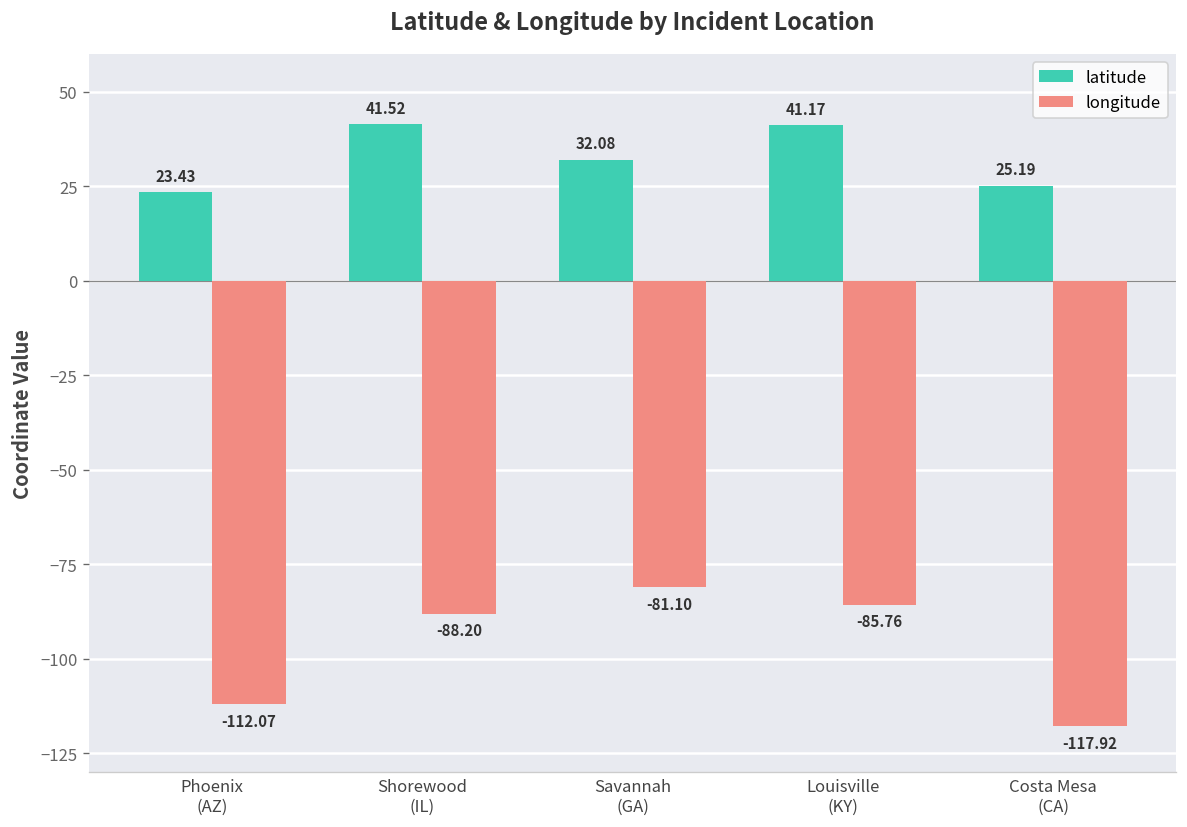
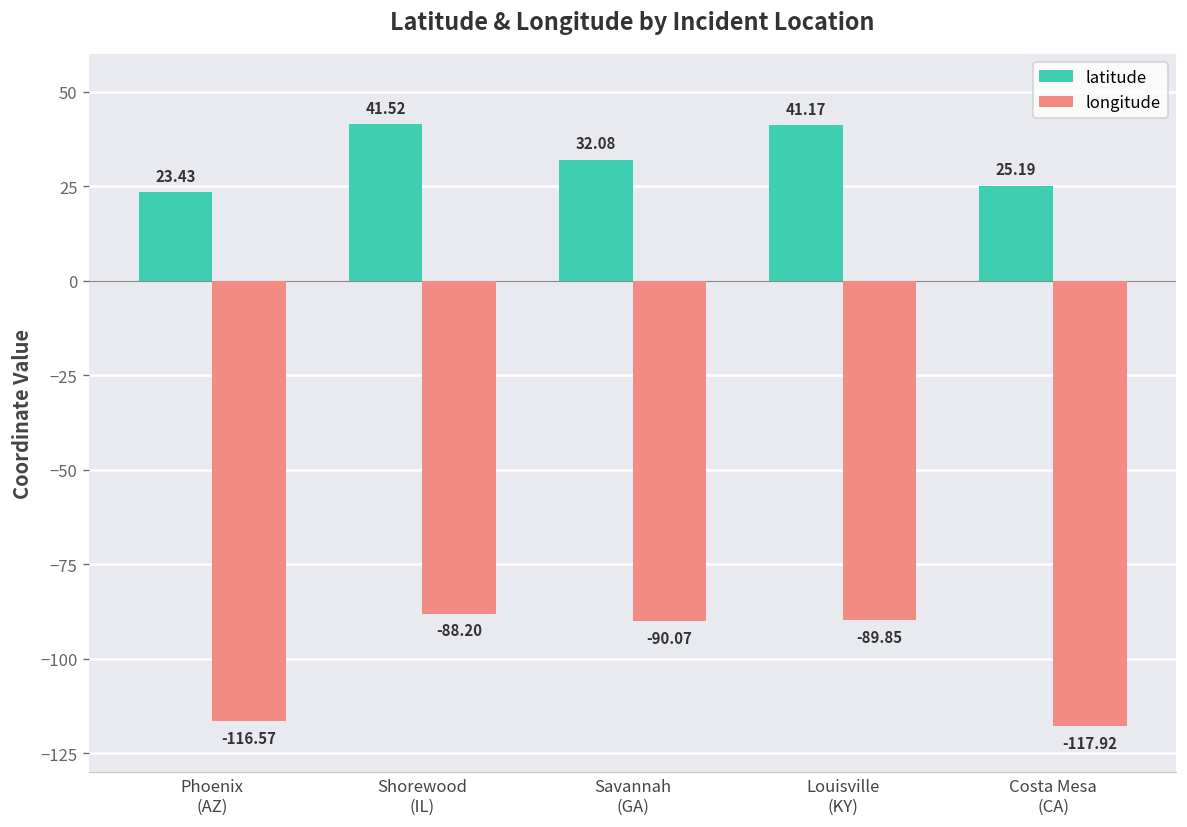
  {
    "latitude": {
      "Phoenix (AZ)": 23.43,
      "Shorewood (IL)": 41.52,
      "Savannah (GA)": 32.08,
      "Louisville (KY)": 41.17,
      "Costa Mesa (CA)": 25.19
    },
    "longitude": {
-     "Phoenix (AZ)": -112.07,
+     "Phoenix (AZ)": -116.57,
      "Shorewood (IL)": -88.20,
-     "Savannah (GA)": -81.10,
-     "Louisville (KY)": -85.76,
+     "Savannah (GA)": -90.07,
+     "Louisville (KY)": -89.85,
      "Costa Mesa (CA)": -117.92
    }
  }
